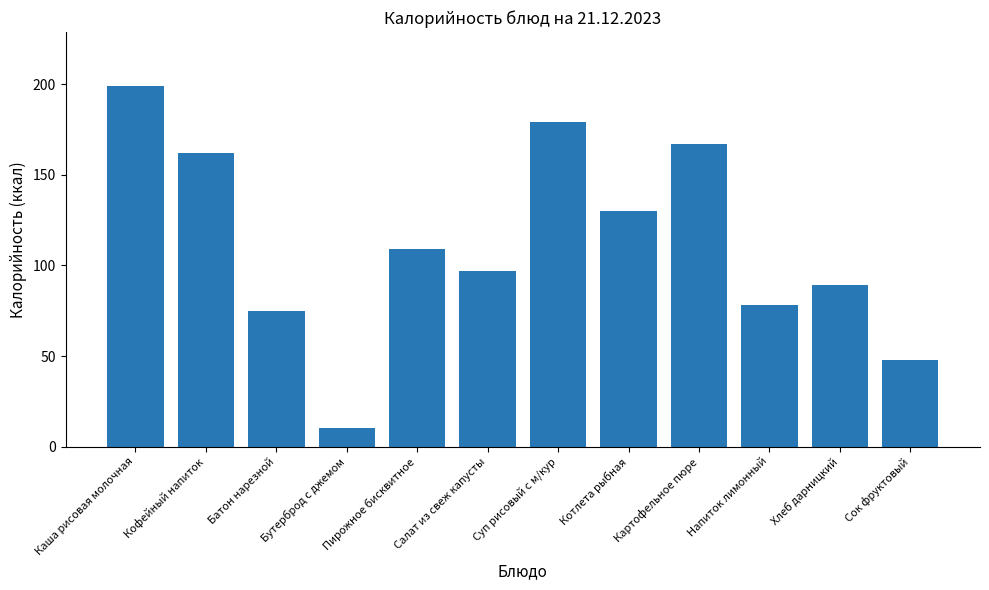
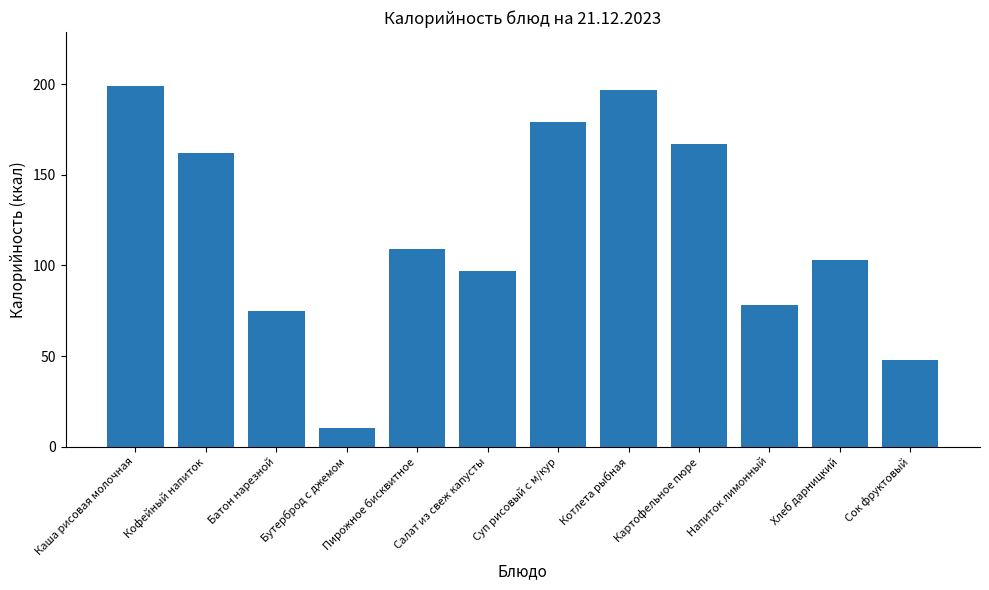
  {
    "Каша рисовая молочная": 199,
    "Кофейный напиток": 162,
    "Батон нарезной": 75,
    "Бутерброд с джемом": 10,
    "Пирожное бисквитное": 109,
    "Салат из свеж капусты": 97,
    "Суп рисовый с м/кур": 179,
-   "Котлета рыбная": 130,
+   "Котлета рыбная": 197,
    "Картофельное пюре": 167,
    "Напиток лимонный": 78,
-   "Хлеб дарницкий": 89,
+   "Хлеб дарницкий": 103,
    "Сок фруктовый": 48
  }
